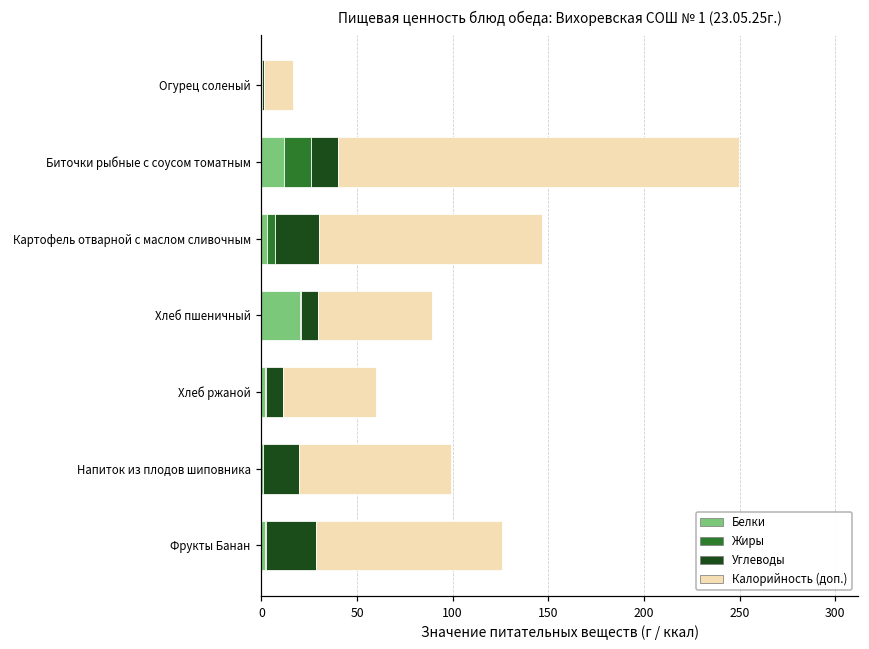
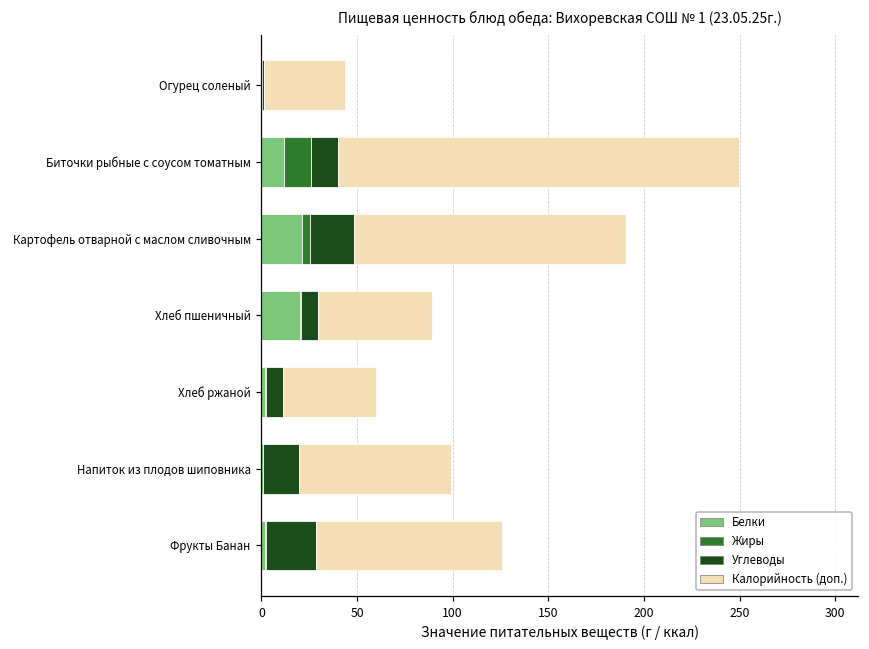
  {
    "Белки": {
      "Биточки рыбные с соусом томатным": 12,
-     "Картофель отварной с маслом сливочным": 3,
+     "Картофель отварной с маслом сливочным": 21,
      "Хлеб пшеничный": 20,
      "Хлеб ржаной": 2,
      "Фрукты Банан": 2
    },
    "Калорийность (доп.)": {
-     "Огурец соленый": 15,
+     "Огурец соленый": 42,
      "Биточки рыбные с соусом томатным": 209,
-     "Картофель отварной с маслом сливочным": 117,
+     "Картофель отварной с маслом сливочным": 142,
      "Хлеб пшеничный": 59,
      "Хлеб ржаной": 49,
      "Напиток из плодов шиповника": 79,
      "Фрукты Банан": 97
    }
  }
